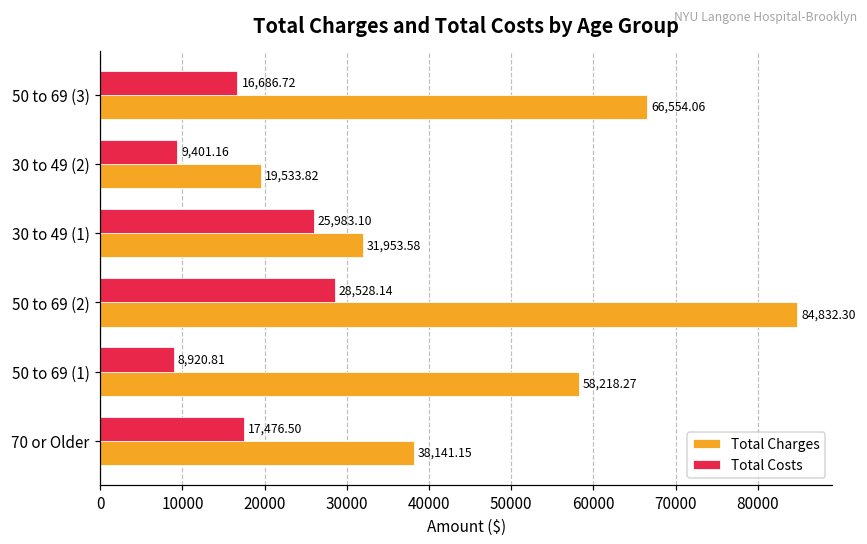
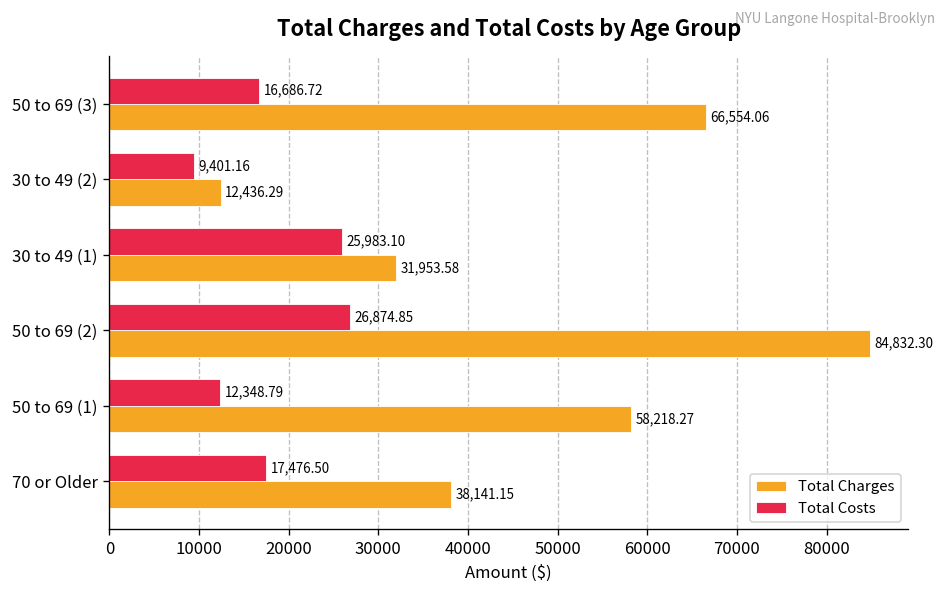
  {
    "Total Charges": {
      "50 to 69 (3)": "66,554.06",
-     "30 to 49 (2)": "19,533.82",
+     "30 to 49 (2)": "12,436.29",
      "30 to 49 (1)": "31,953.58",
      "50 to 69 (2)": "84,832.30",
      "50 to 69 (1)": "58,218.27",
      "70 or Older": "38,141.15"
    },
    "Total Costs": {
      "50 to 69 (3)": "16,686.72",
      "30 to 49 (2)": "9,401.16",
      "30 to 49 (1)": "25,983.10",
-     "50 to 69 (2)": "28,528.14",
-     "50 to 69 (1)": "8,920.81",
+     "50 to 69 (2)": "26,874.85",
+     "50 to 69 (1)": "12,348.79",
      "70 or Older": "17,476.50"
    }
  }
